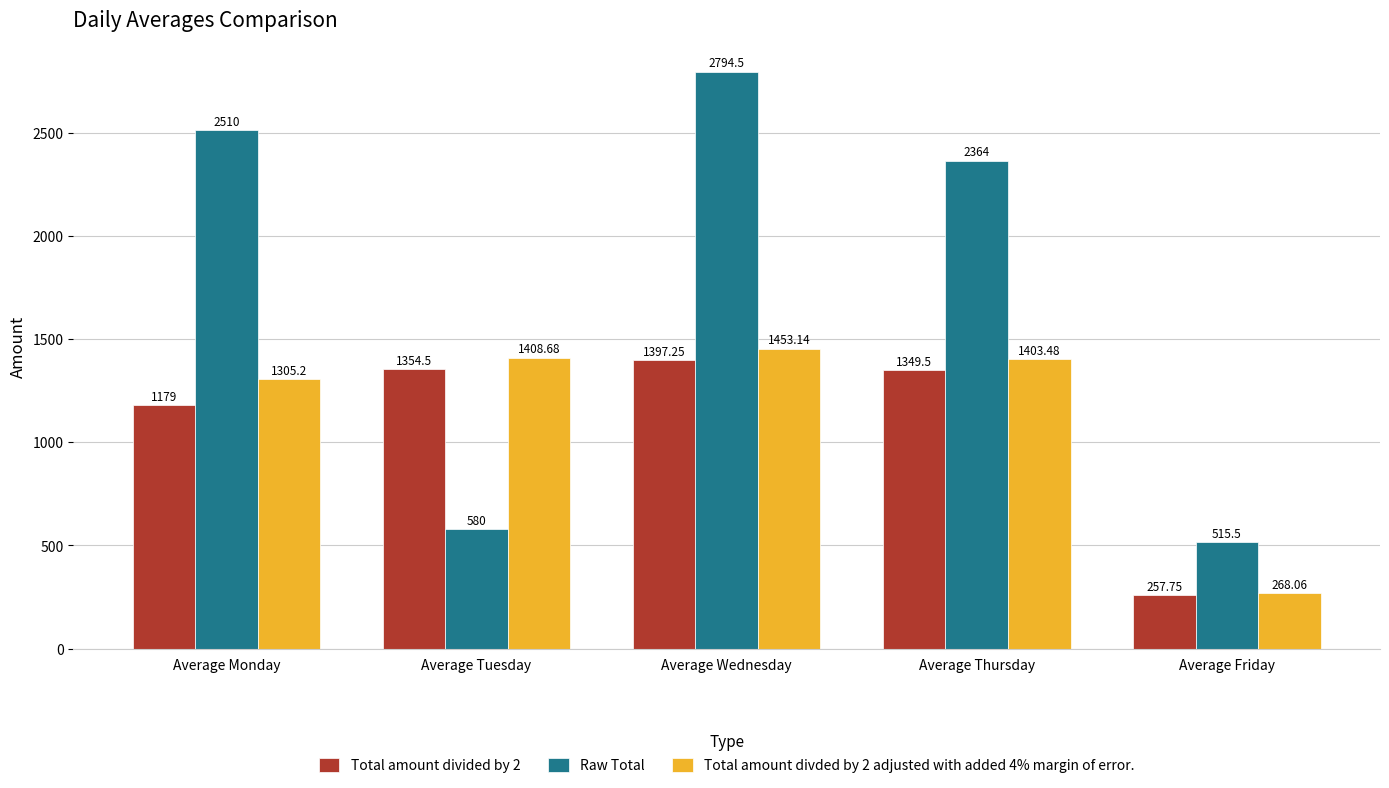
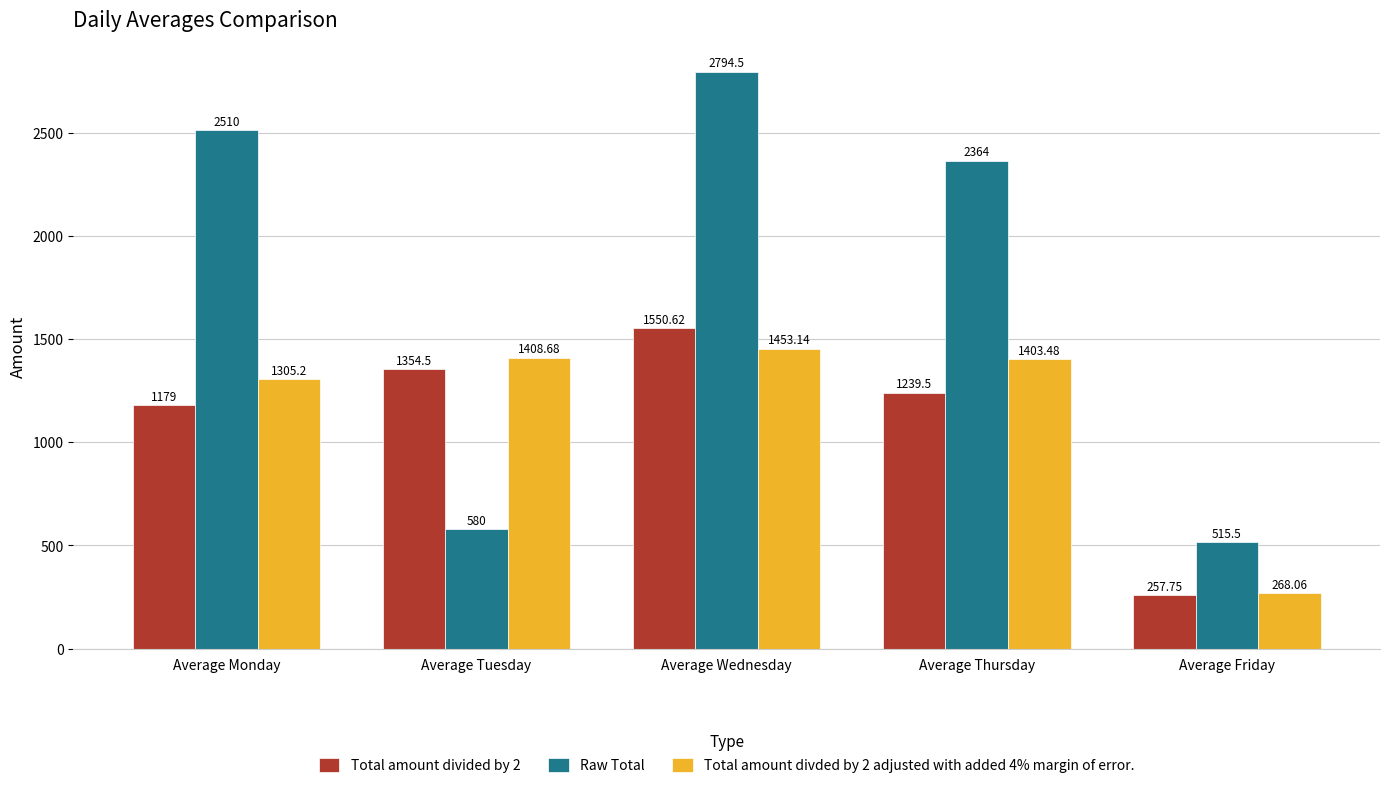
  {
    "Total amount divided by 2": {
      "Average Monday": 1179,
      "Average Tuesday": 1354.5,
-     "Average Wednesday": 1397.25,
-     "Average Thursday": 1349.5,
+     "Average Wednesday": 1550.62,
+     "Average Thursday": 1239.5,
      "Average Friday": 257.75
    },
    "Raw Total": {
      "Average Monday": 2510,
      "Average Tuesday": 580,
      "Average Wednesday": 2794.5,
      "Average Thursday": 2364,
      "Average Friday": 515.5
    },
    "Total amount divded by 2 adjusted with added 4% margin of error.": {
      "Average Monday": 1305.2,
      "Average Tuesday": 1408.68,
      "Average Wednesday": 1453.14,
      "Average Thursday": 1403.48,
      "Average Friday": 268.06
    }
  }
